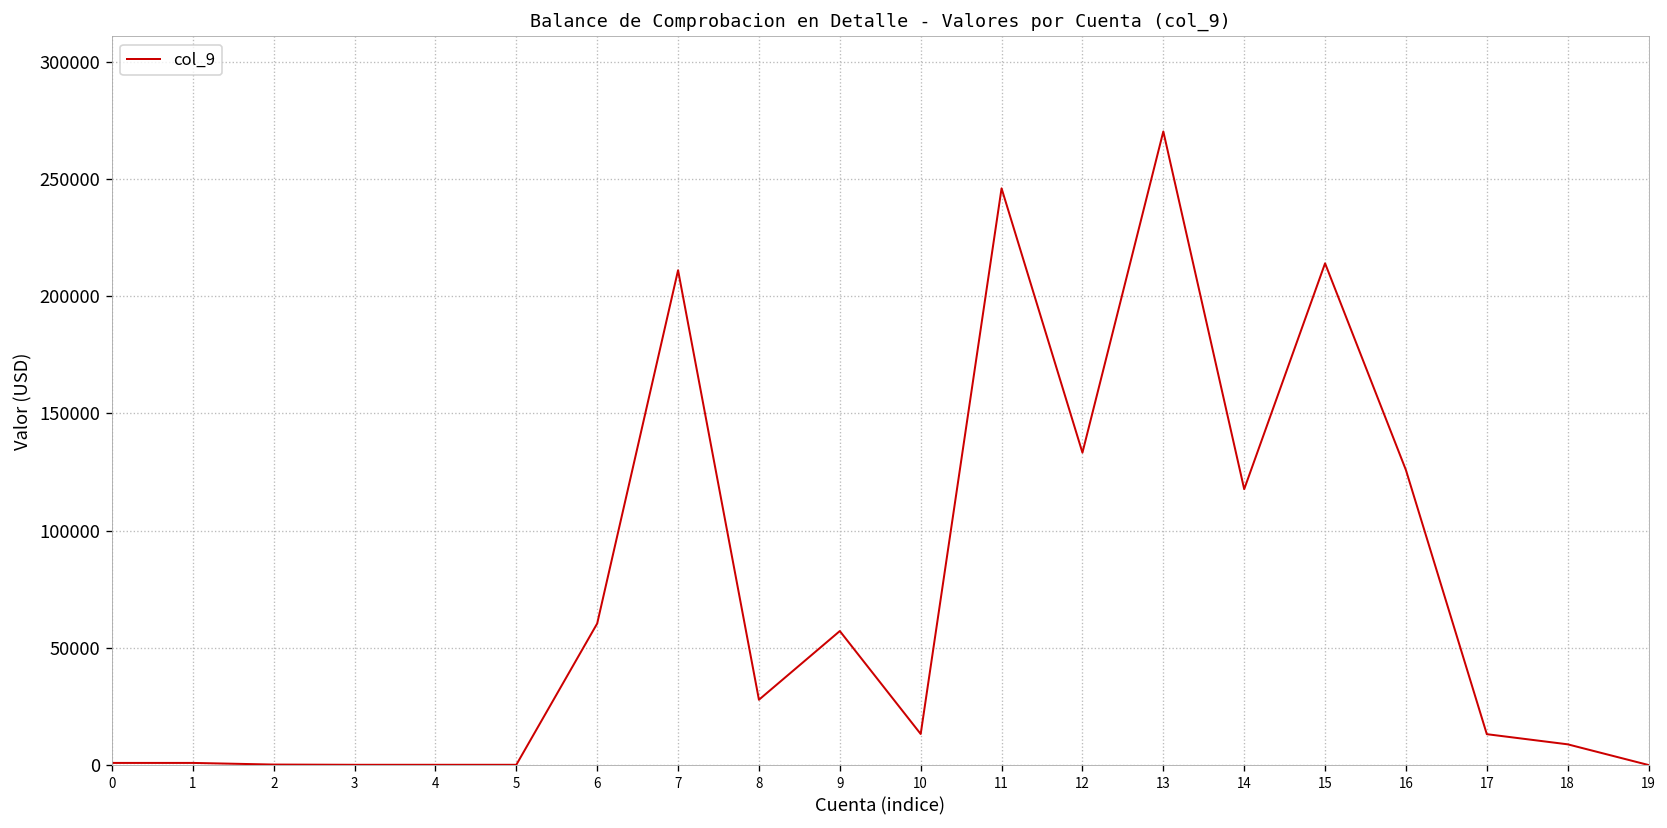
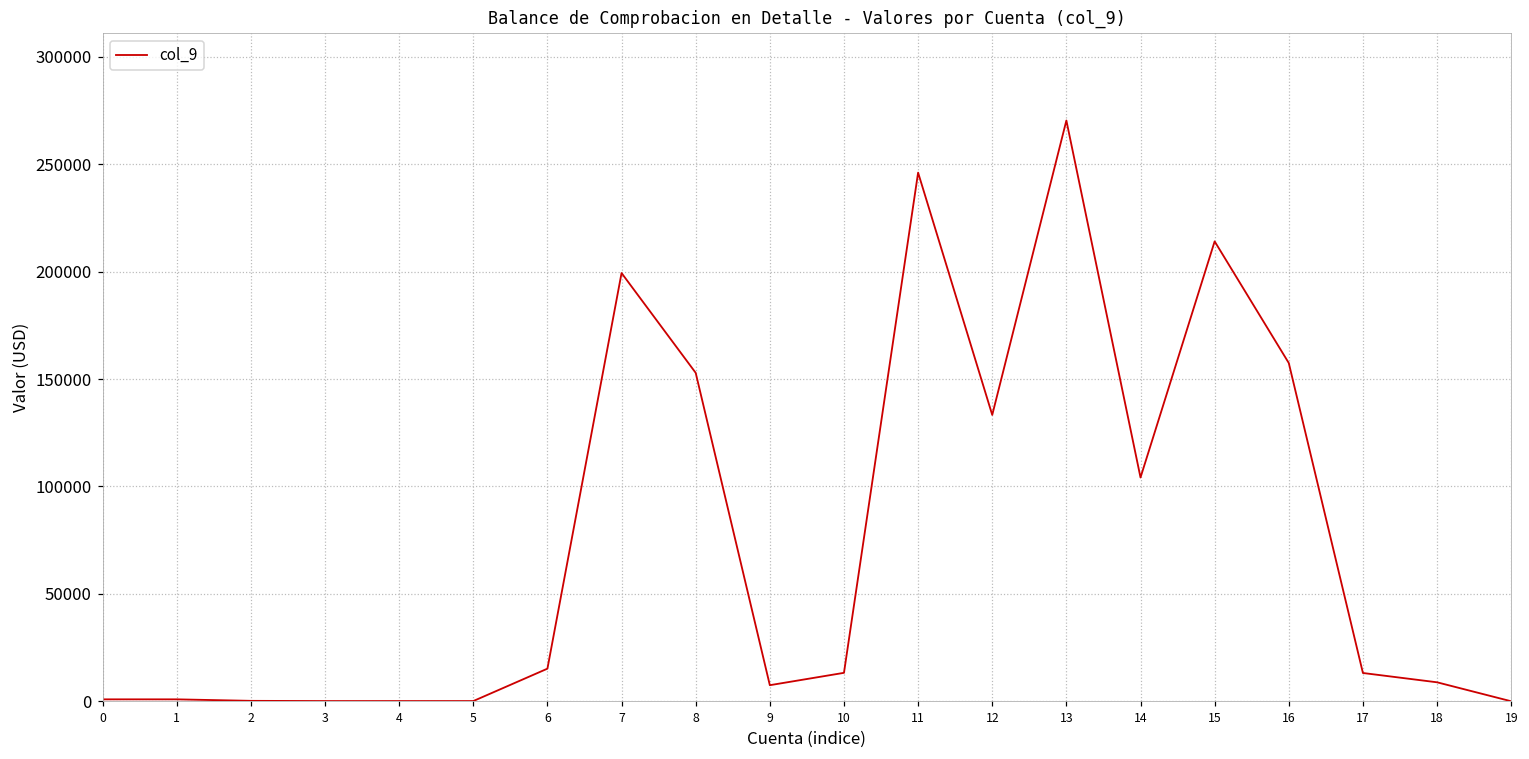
  {
    "0": 1000,
    "1": 1000,
    "2": 0,
    "3": 0,
    "4": 0,
    "5": 0,
-   "6": 60000,
-   "7": 211000,
-   "8": 28000,
-   "9": 57000,
+   "6": 15000,
+   "7": 199000,
+   "8": 153000,
+   "9": 8000,
    "10": 13000,
    "11": 246000,
    "12": 133000,
    "13": 270000,
-   "14": 118000,
+   "14": 104000,
    "15": 214000,
-   "16": 126000,
+   "16": 157000,
    "17": 13000,
    "18": 9000,
    "19": 0
  }
